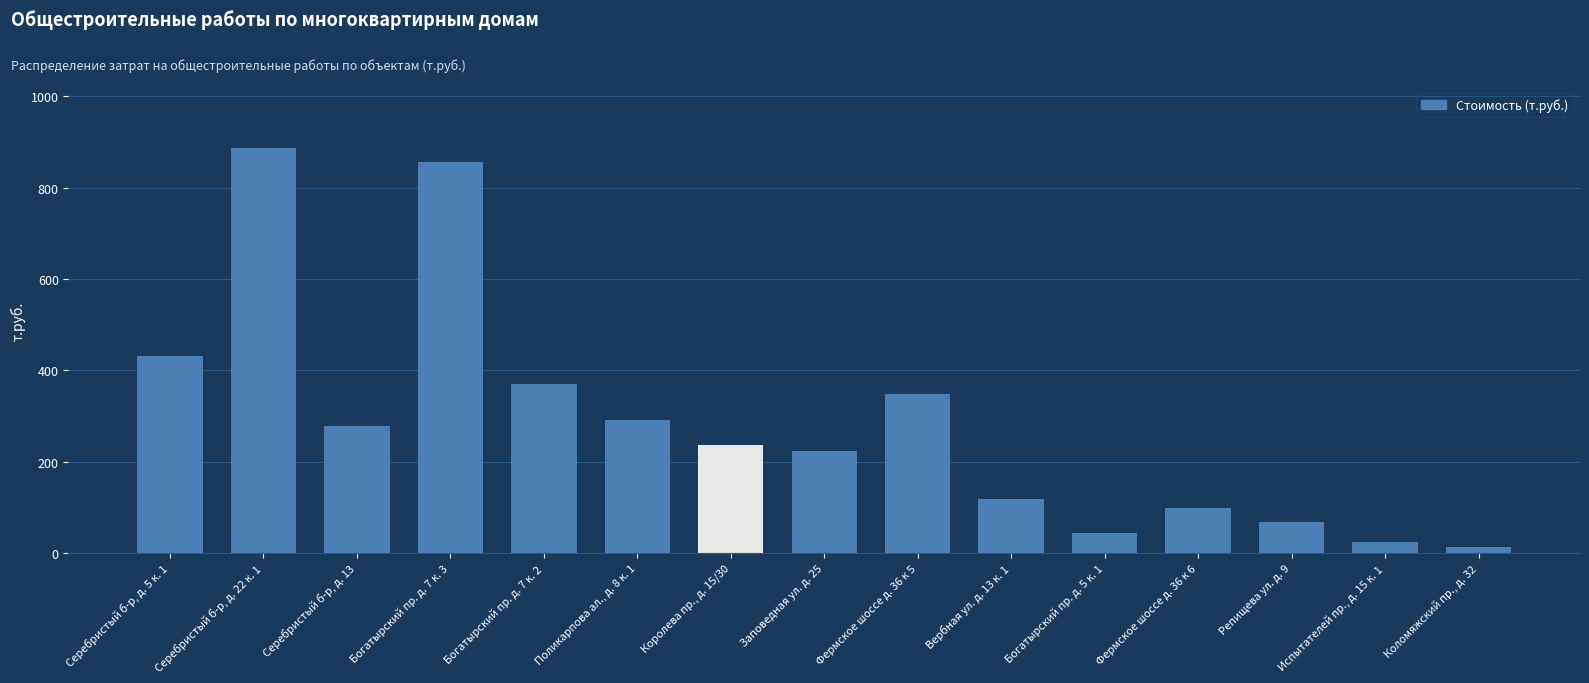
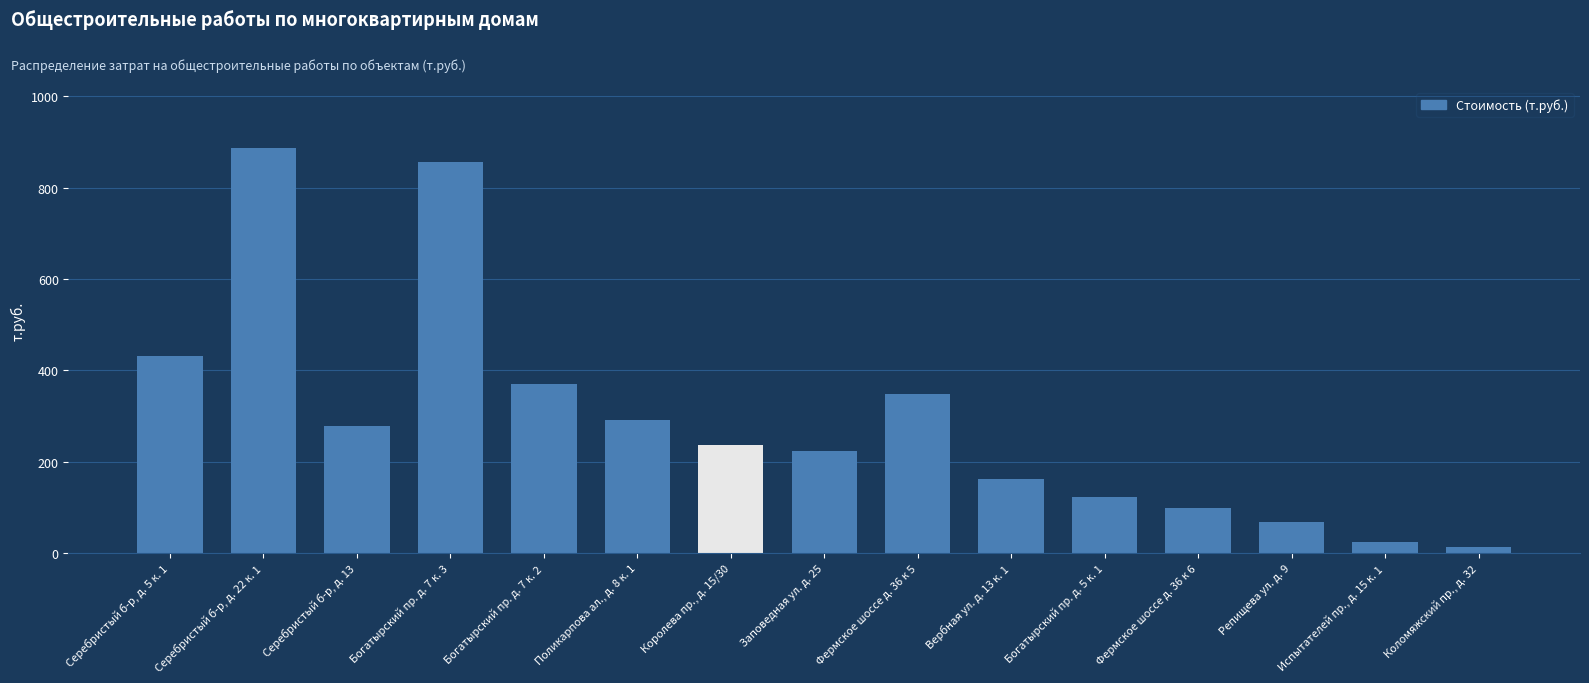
  {
    "Серебристый б-р, д. 5 к. 1": 430,
    "Серебристый б-р, д. 22 к. 1": 890,
    "Серебристый б-р, д. 13": 280,
    "Богатырский пр. д. 7 к. 3": 860,
    "Богатырский пр. д. 7 к. 2": 370,
    "Поликарпова ал., д. 8 к. 1": 290,
    "Королева пр., д. 15/30": 240,
    "Заповедная ул. д. 25": 220,
    "Фермское шоссе д. 36 к 5": 350,
-   "Вербная ул. д. 13 к. 1": 120,
-   "Богатырский пр. д. 5 к. 1": 40,
+   "Вербная ул. д. 13 к. 1": 160,
+   "Богатырский пр. д. 5 к. 1": 120,
    "Фермское шоссе д. 36 к 6": 100,
    "Репищева ул. д. 9": 70,
    "Испытателей пр., д. 15 к. 1": 20,
    "Коломяжский пр., д. 32": 10
  }
